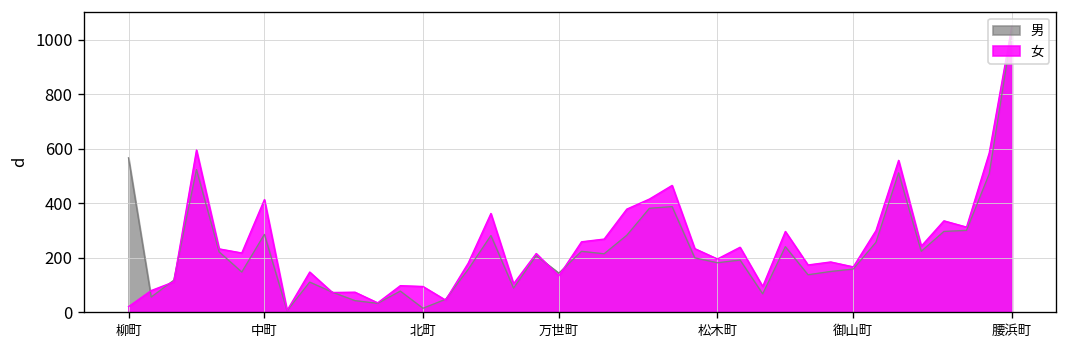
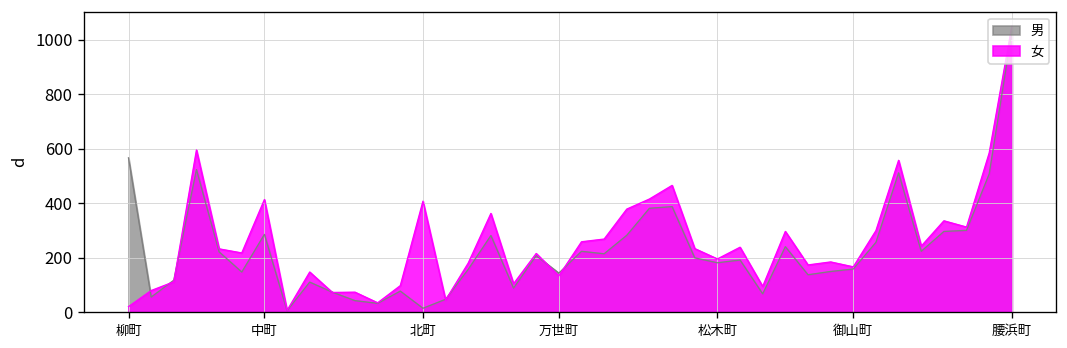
  {
    "男": {
      "柳町": 570,
      "中町": 290,
      "北町": 10,
      "松木町": 180
    },
    "女": {
      "柳町": 20,
      "中町": 410,
-     "北町": 90,
+     "北町": 410,
      "松木町": 200
    }
  }
